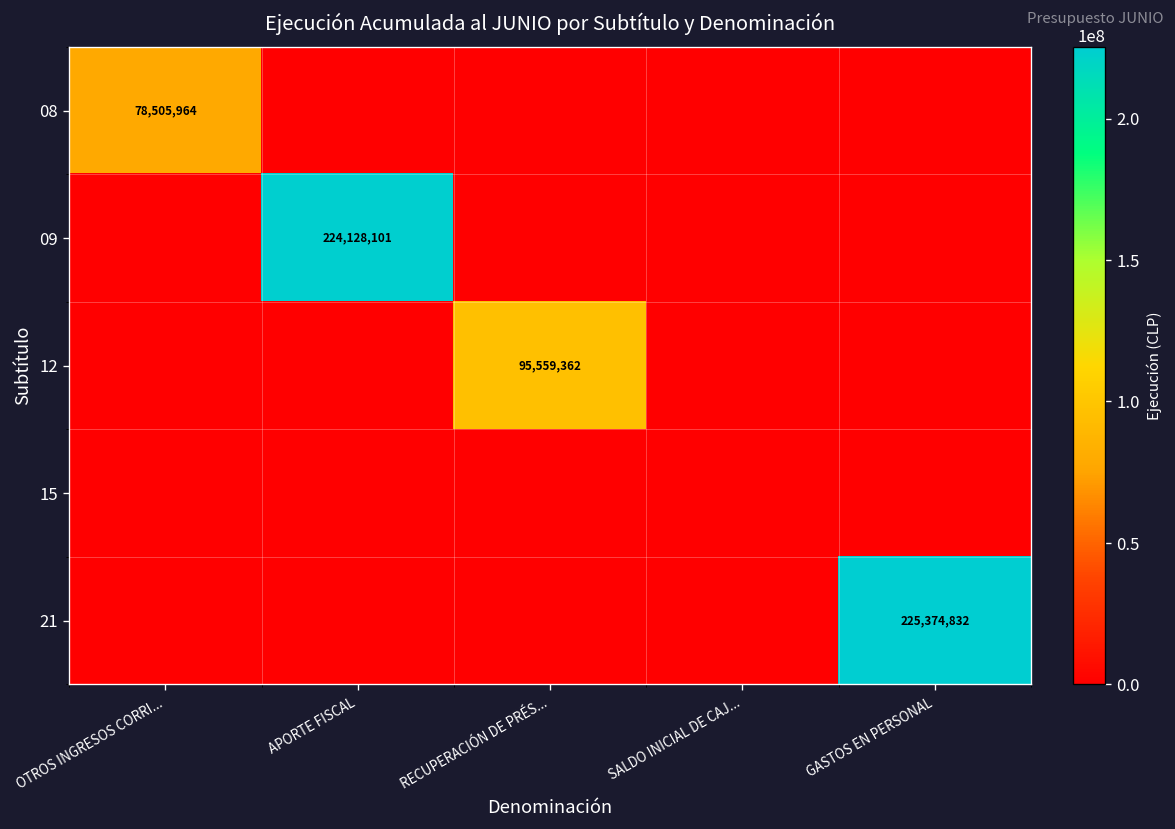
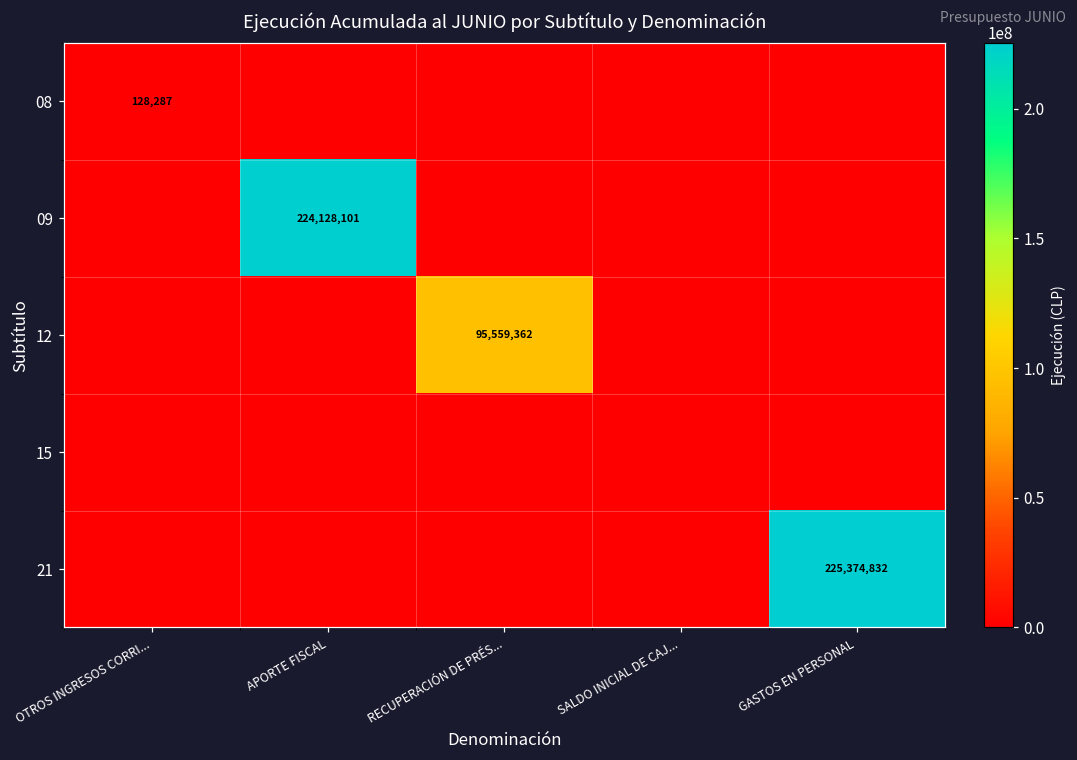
  {
    "08": {
-     "OTROS INGRESOS CORRI...": "78,505,964"
+     "OTROS INGRESOS CORRI...": "128,287"
    },
    "09": {
      "APORTE FISCAL": "224,128,101"
    },
    "12": {
      "RECUPERACIÓN DE PRÉS...": "95,559,362"
    },
    "21": {
      "GASTOS EN PERSONAL": "225,374,832"
    }
  }
